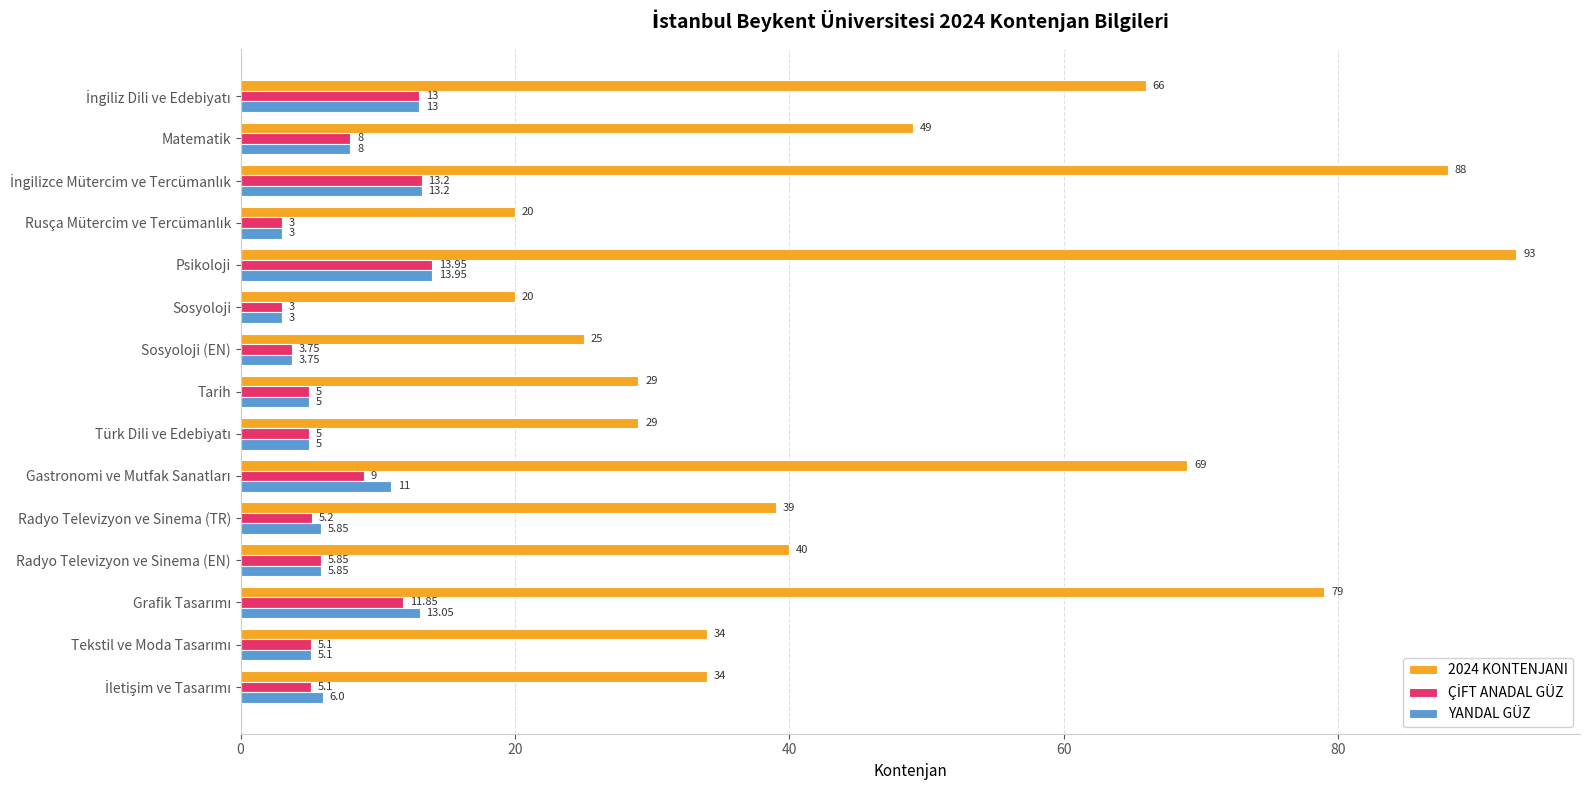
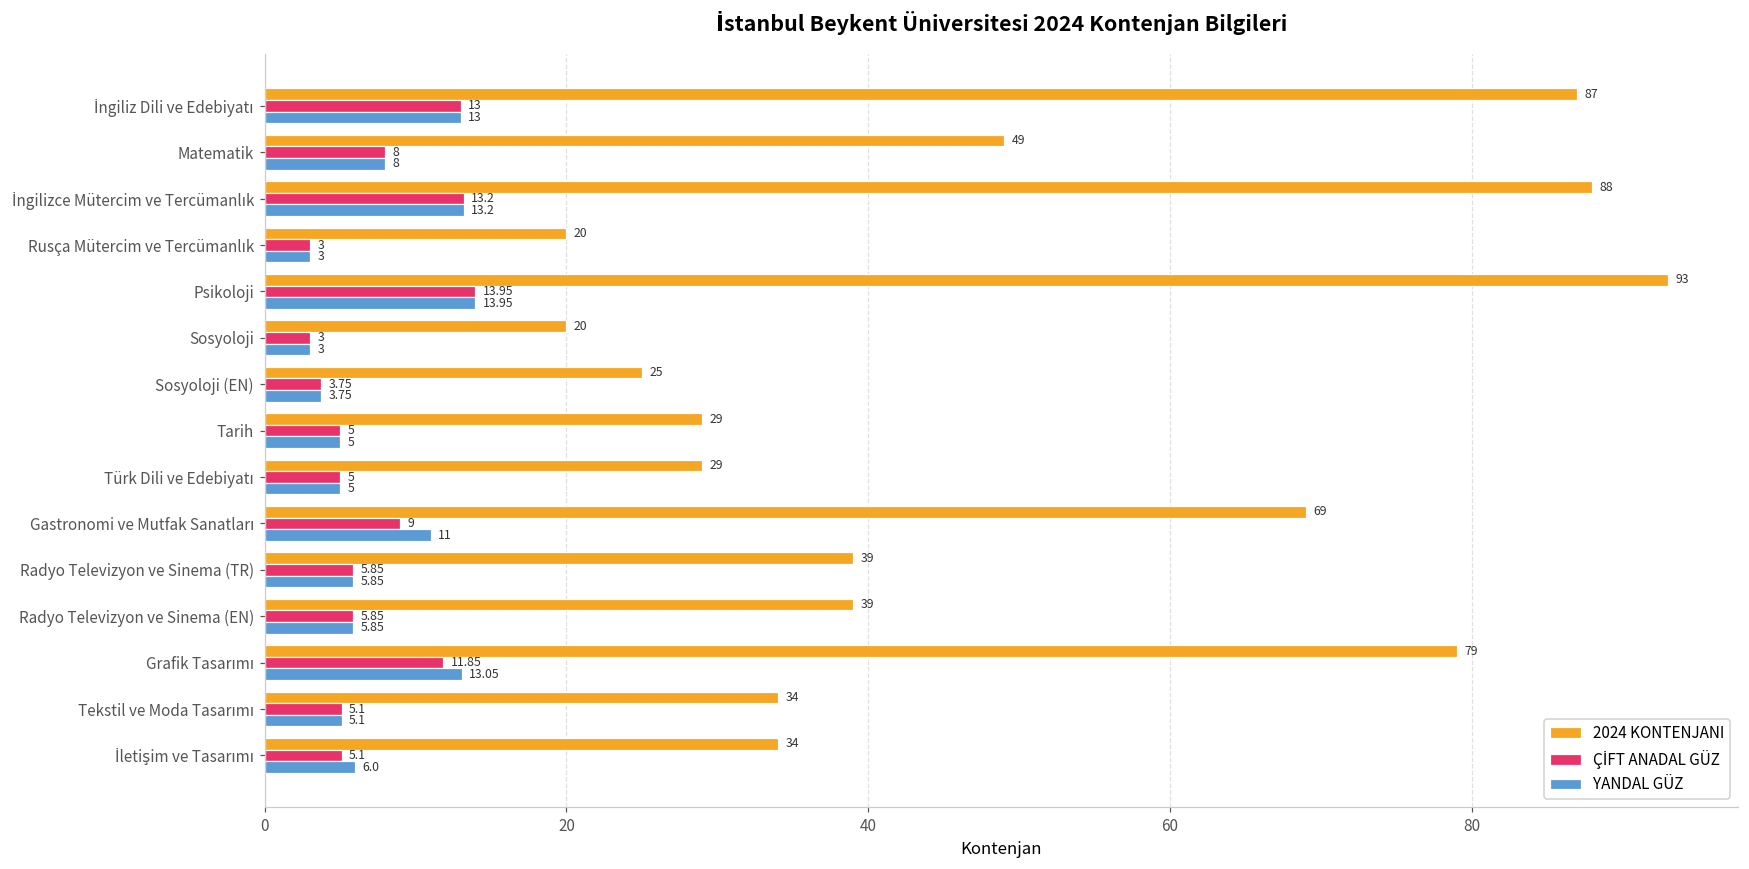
  {
    "2024 KONTENJANI": {
-     "İngiliz Dili ve Edebiyatı": 66,
+     "İngiliz Dili ve Edebiyatı": 87,
      "Matematik": 49,
      "İngilizce Mütercim ve Tercümanlık": 88,
      "Rusça Mütercim ve Tercümanlık": 20,
      "Psikoloji": 93,
      "Sosyoloji": 20,
      "Sosyoloji (EN)": 25,
      "Tarih": 29,
      "Türk Dili ve Edebiyatı": 29,
      "Gastronomi ve Mutfak Sanatları": 69,
      "Radyo Televizyon ve Sinema (TR)": 39,
-     "Radyo Televizyon ve Sinema (EN)": 40,
+     "Radyo Televizyon ve Sinema (EN)": 39,
      "Grafik Tasarımı": 79,
      "Tekstil ve Moda Tasarımı": 34,
      "İletişim ve Tasarımı": 34
    },
    "ÇİFT ANADAL GÜZ": {
      "İngiliz Dili ve Edebiyatı": 13,
      "Matematik": 8,
      "İngilizce Mütercim ve Tercümanlık": 13.2,
      "Rusça Mütercim ve Tercümanlık": 3,
      "Psikoloji": 13.95,
      "Sosyoloji": 3,
      "Sosyoloji (EN)": 3.75,
      "Tarih": 5,
      "Türk Dili ve Edebiyatı": 5,
      "Gastronomi ve Mutfak Sanatları": 9,
-     "Radyo Televizyon ve Sinema (TR)": 5.2,
+     "Radyo Televizyon ve Sinema (TR)": 5.85,
      "Radyo Televizyon ve Sinema (EN)": 5.85,
      "Grafik Tasarımı": 11.85,
      "Tekstil ve Moda Tasarımı": 5.1,
      "İletişim ve Tasarımı": 5.1
    },
    "YANDAL GÜZ": {
      "İngiliz Dili ve Edebiyatı": 13,
      "Matematik": 8,
      "İngilizce Mütercim ve Tercümanlık": 13.2,
      "Rusça Mütercim ve Tercümanlık": 3,
      "Psikoloji": 13.95,
      "Sosyoloji": 3,
      "Sosyoloji (EN)": 3.75,
      "Tarih": 5,
      "Türk Dili ve Edebiyatı": 5,
      "Gastronomi ve Mutfak Sanatları": 11,
      "Radyo Televizyon ve Sinema (TR)": 5.85,
      "Radyo Televizyon ve Sinema (EN)": 5.85,
      "Grafik Tasarımı": 13.05,
      "Tekstil ve Moda Tasarımı": 5.1,
      "İletişim ve Tasarımı": 6.0
    }
  }
